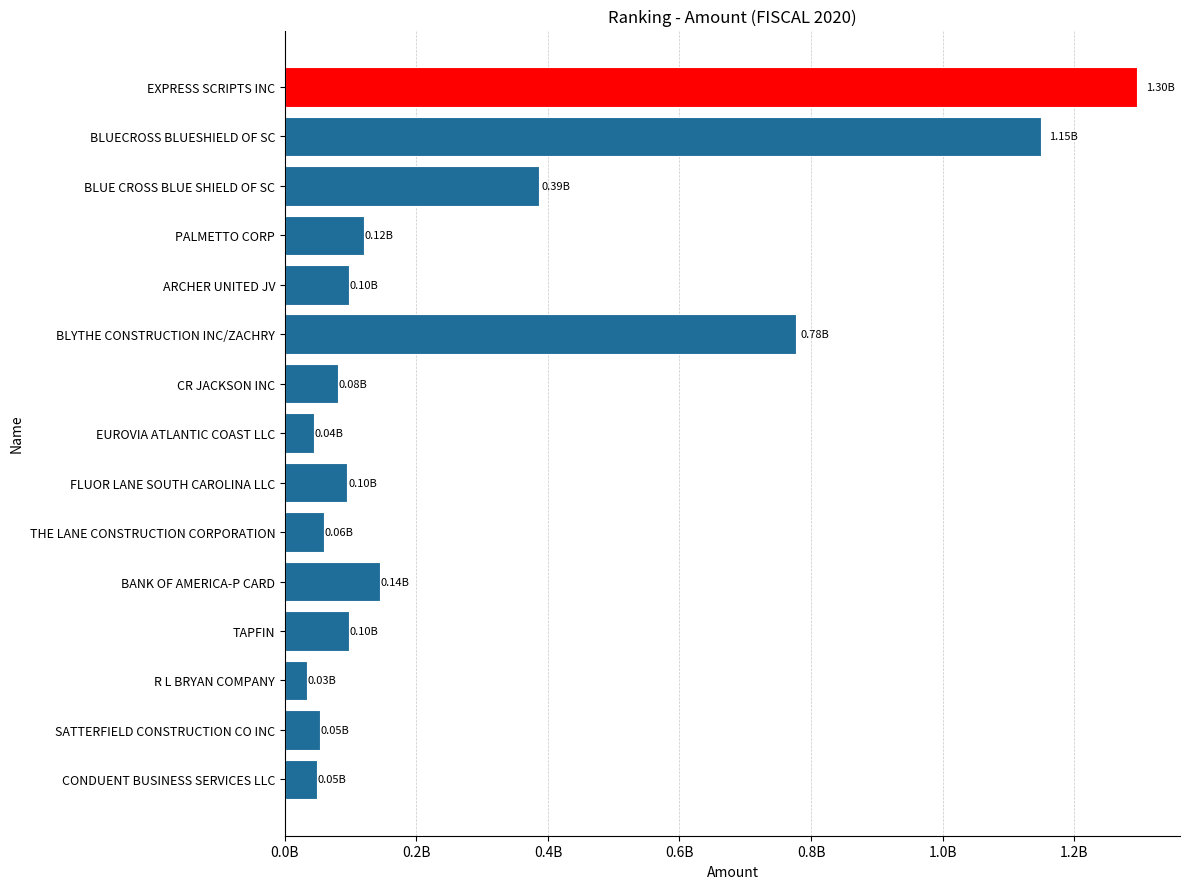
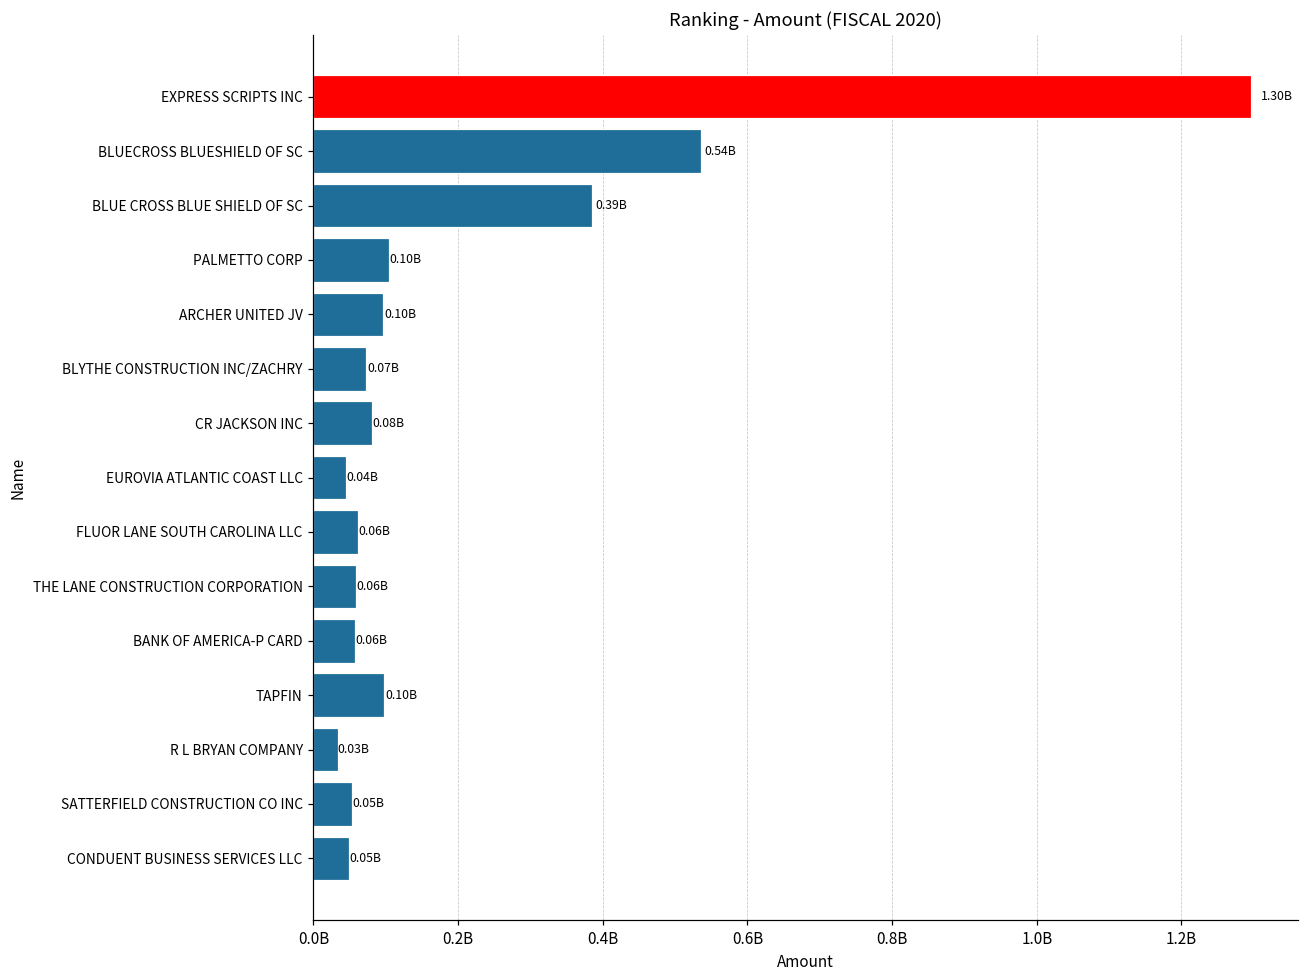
  {
    "EXPRESS SCRIPTS INC": "1.30B",
-   "BLUECROSS BLUESHIELD OF SC": "1.15B",
+   "BLUECROSS BLUESHIELD OF SC": "0.54B",
    "BLUE CROSS BLUE SHIELD OF SC": "0.39B",
-   "PALMETTO CORP": "0.12B",
+   "PALMETTO CORP": "0.10B",
    "ARCHER UNITED JV": "0.10B",
-   "BLYTHE CONSTRUCTION INC/ZACHRY": "0.78B",
+   "BLYTHE CONSTRUCTION INC/ZACHRY": "0.07B",
    "CR JACKSON INC": "0.08B",
    "EUROVIA ATLANTIC COAST LLC": "0.04B",
-   "FLUOR LANE SOUTH CAROLINA LLC": "0.10B",
+   "FLUOR LANE SOUTH CAROLINA LLC": "0.06B",
    "THE LANE CONSTRUCTION CORPORATION": "0.06B",
-   "BANK OF AMERICA-P CARD": "0.14B",
+   "BANK OF AMERICA-P CARD": "0.06B",
    "TAPFIN": "0.10B",
    "R L BRYAN COMPANY": "0.03B",
    "SATTERFIELD CONSTRUCTION CO INC": "0.05B",
    "CONDUENT BUSINESS SERVICES LLC": "0.05B"
  }
